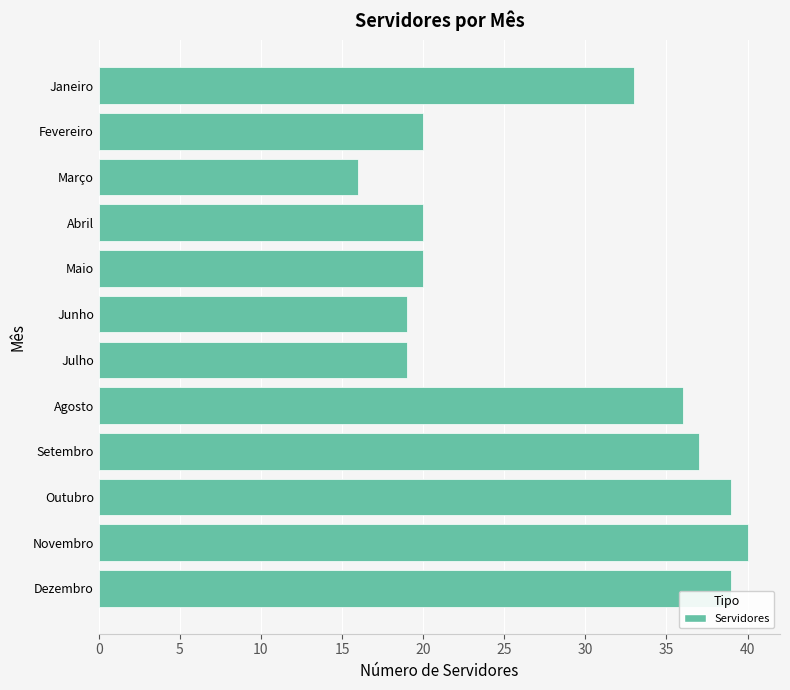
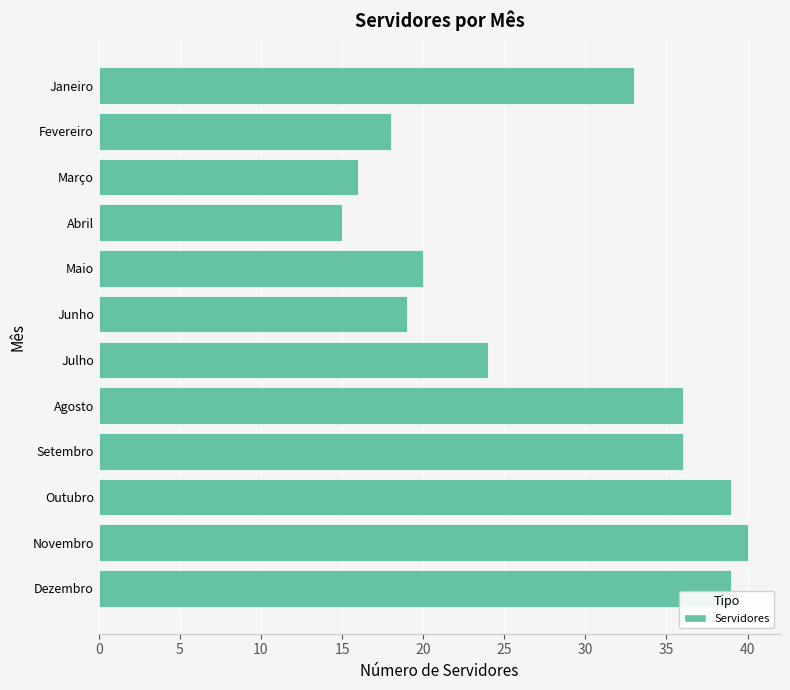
  {
    "Janeiro": 33,
-   "Fevereiro": 20,
+   "Fevereiro": 18,
    "Março": 16,
-   "Abril": 20,
+   "Abril": 15,
    "Maio": 20,
    "Junho": 19,
-   "Julho": 19,
+   "Julho": 24,
    "Agosto": 36,
-   "Setembro": 37,
+   "Setembro": 36,
    "Outubro": 39,
    "Novembro": 40,
    "Dezembro": 39
  }
